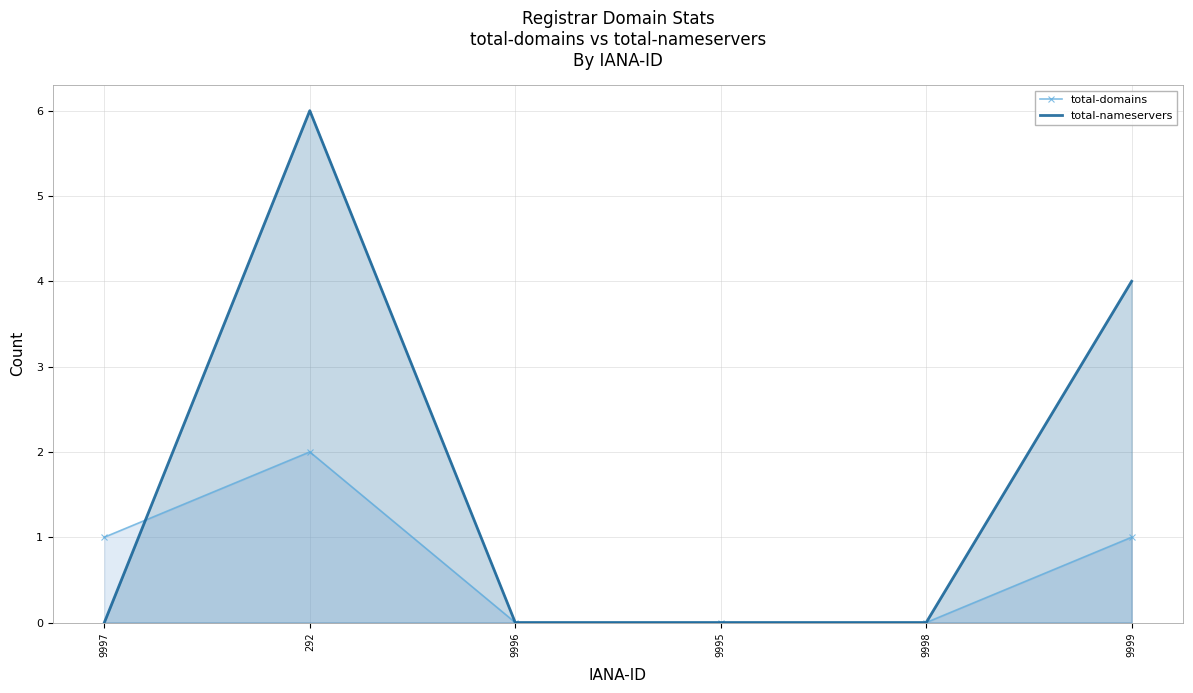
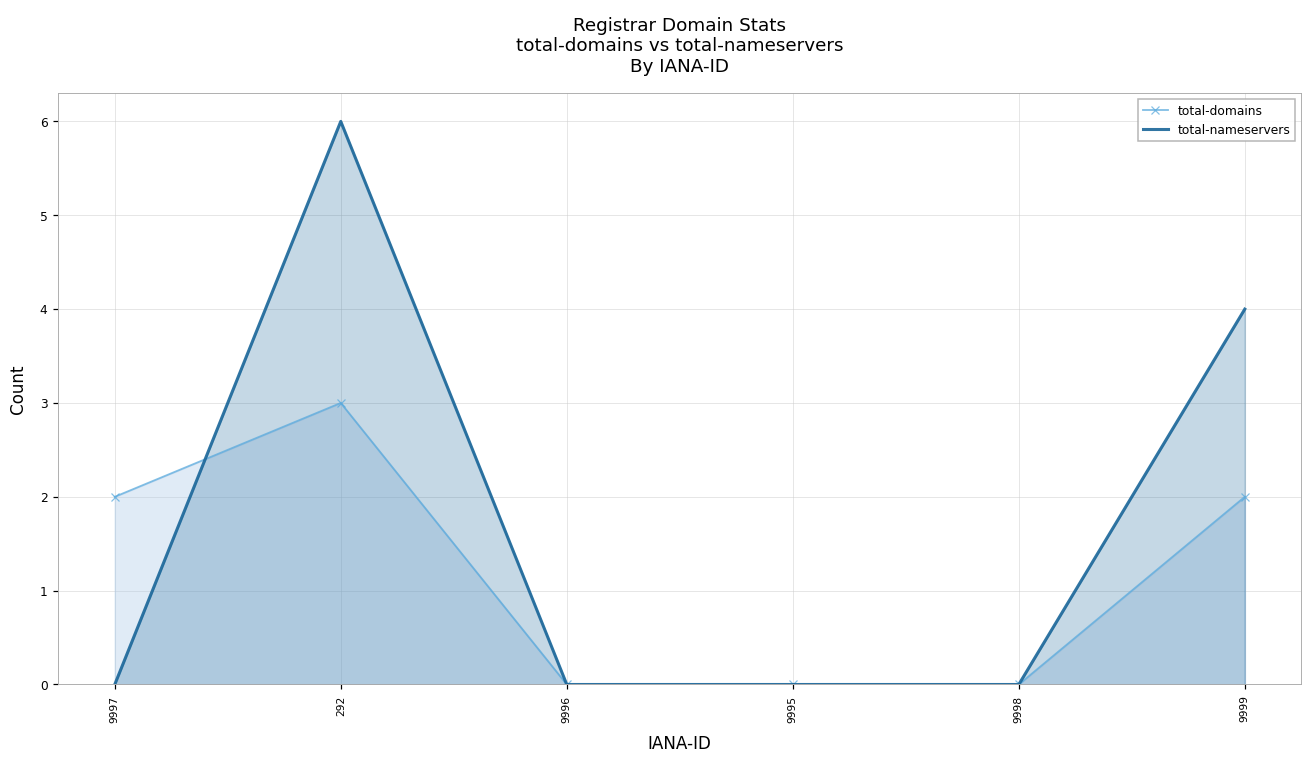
  {
    "total-domains": {
-     "9997": 1,
-     "292": 2,
-     "9999": 1
+     "9997": 2,
+     "292": 3,
+     "9999": 2
    },
    "total-nameservers": {
      "9997": 0,
      "292": 6,
      "9999": 4
    }
  }
